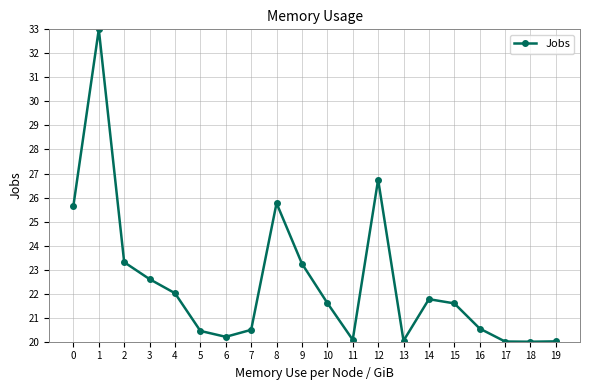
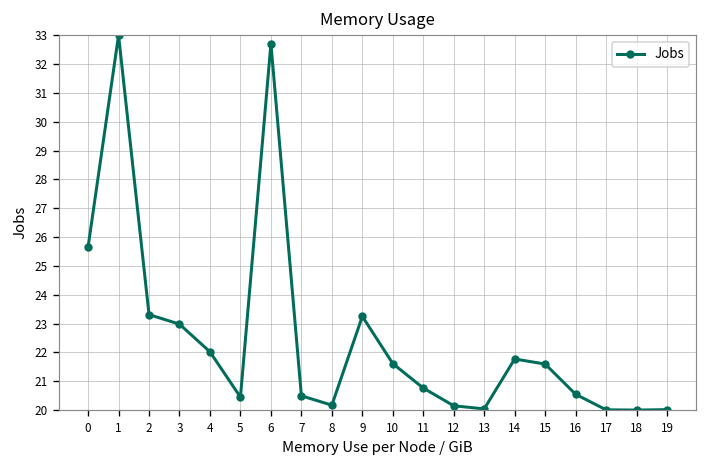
  {
    "0": 25.7,
    "1": 33.0,
    "2": 23.3,
-   "3": 22.6,
+   "3": 23.0,
    "4": 22.0,
    "5": 20.4,
-   "6": 20.2,
+   "6": 32.7,
    "7": 20.5,
-   "8": 25.8,
+   "8": 20.2,
    "9": 23.2,
    "10": 21.6,
-   "11": 20.1,
-   "12": 26.7,
+   "11": 20.8,
+   "12": 20.1,
    "13": 20.0,
    "14": 21.8,
    "15": 21.6,
    "16": 20.5,
    "17": 20.0,
    "18": 20.0,
    "19": 20.0
  }
